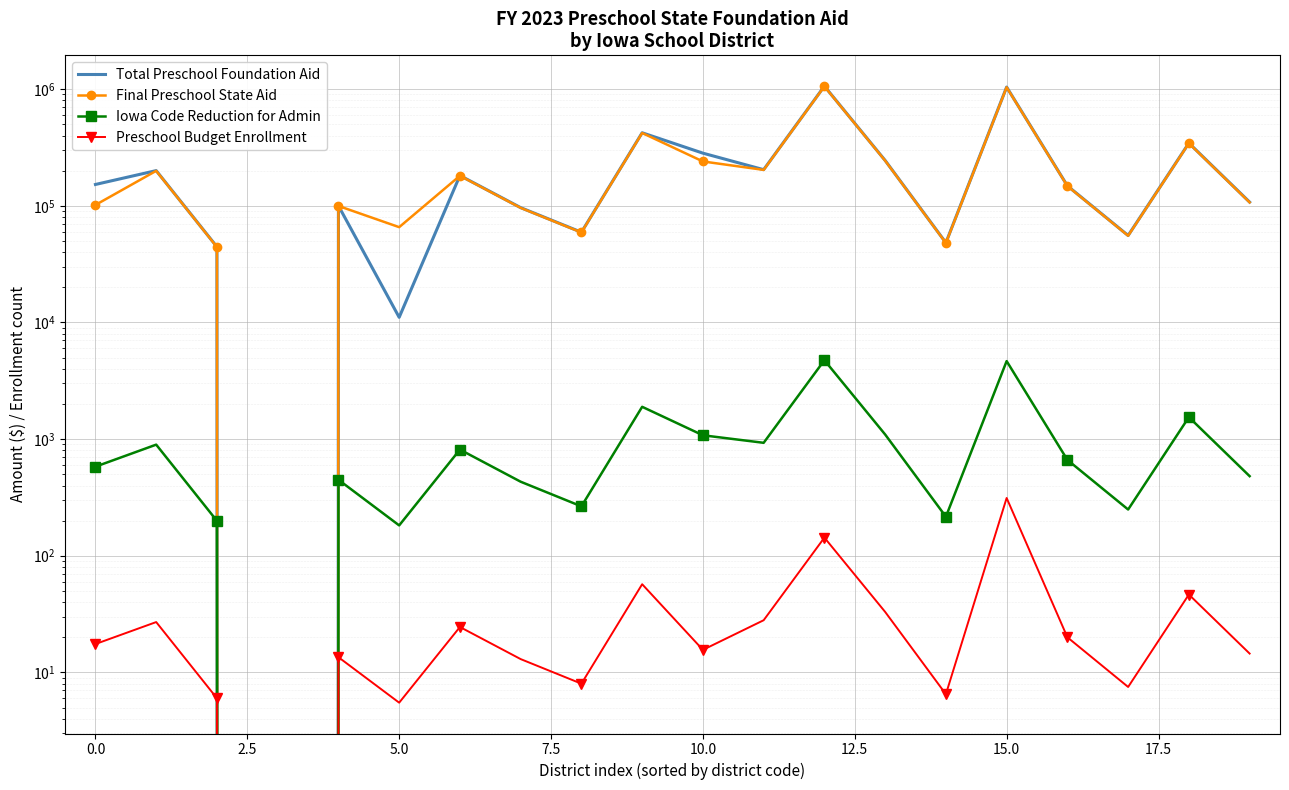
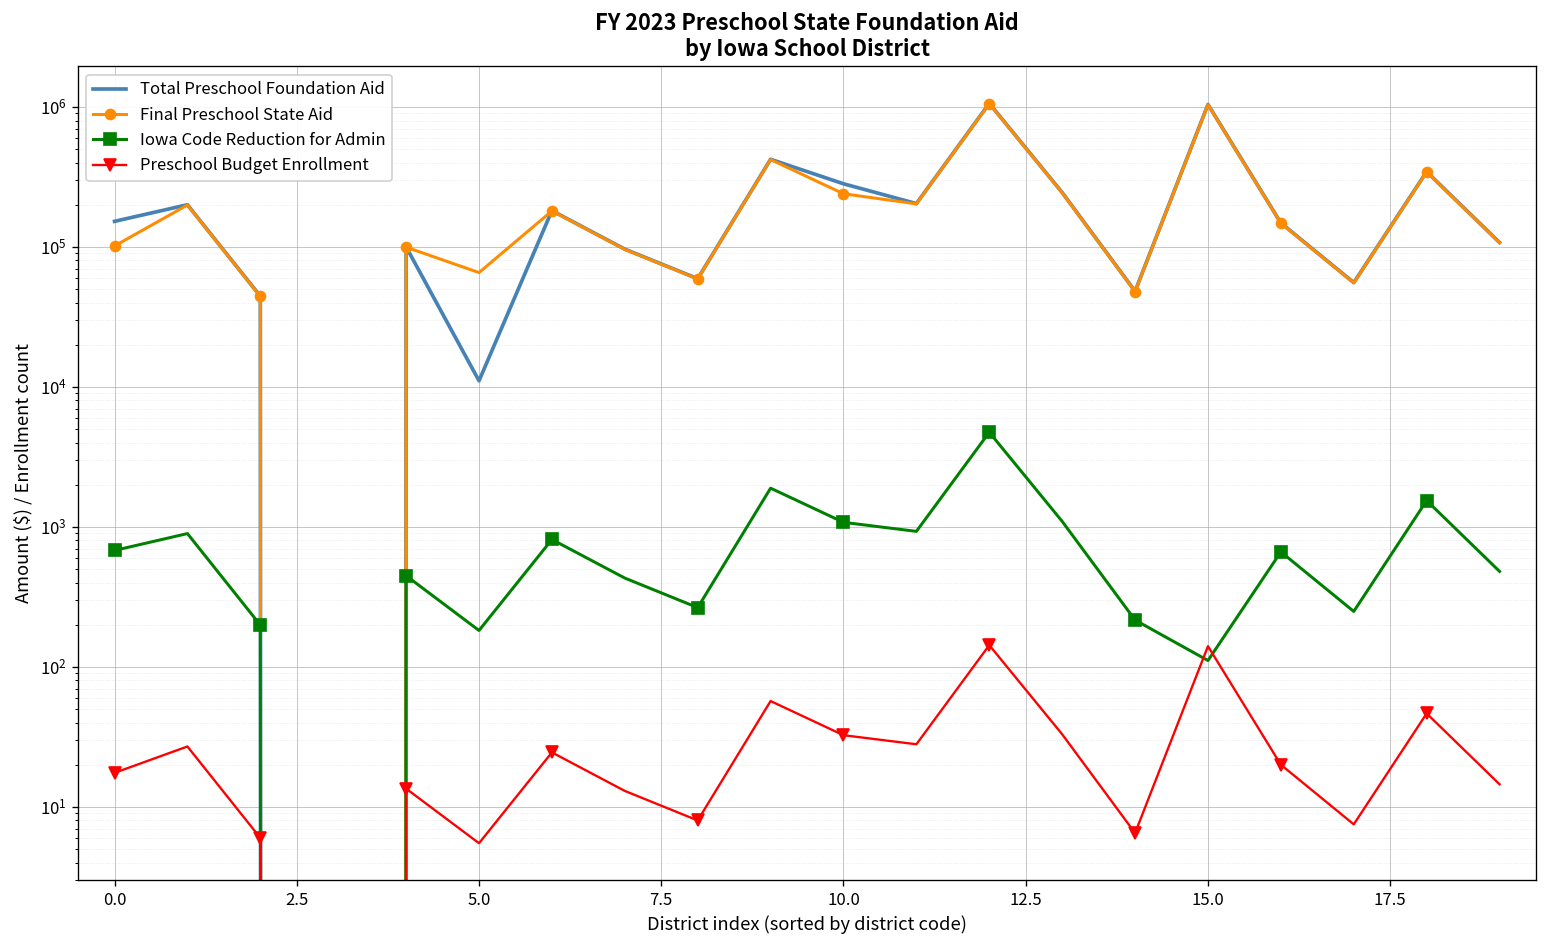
  {
    "Total Preschool Foundation Aid": {
      "0.0": 150000,
      "5.0": 11000,
      "10.0": 280000
    },
    "Final Preschool State Aid": {
      "0.0": 100000,
      "5.0": 70000,
      "10.0": 240000
    },
    "Iowa Code Reduction for Admin": {
-     "0.0": 600,
+     "0.0": 700,
      "5.0": 180,
      "10.0": 1100,
-     "15.0": 4700
+     "15.0": 110
    },
    "Preschool Budget Enrollment": {
      "0.0": 18,
      "5.0": 6,
-     "10.0": 16,
-     "15.0": 310
+     "10.0": 33,
+     "15.0": 140
    }
  }
